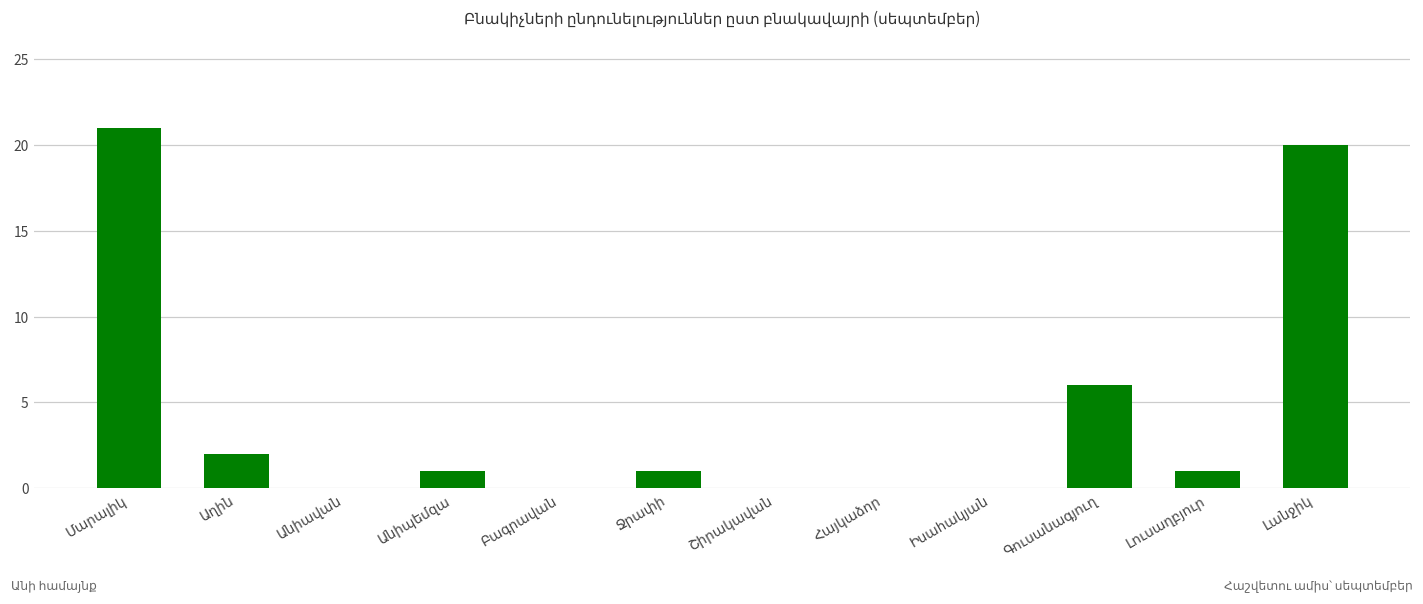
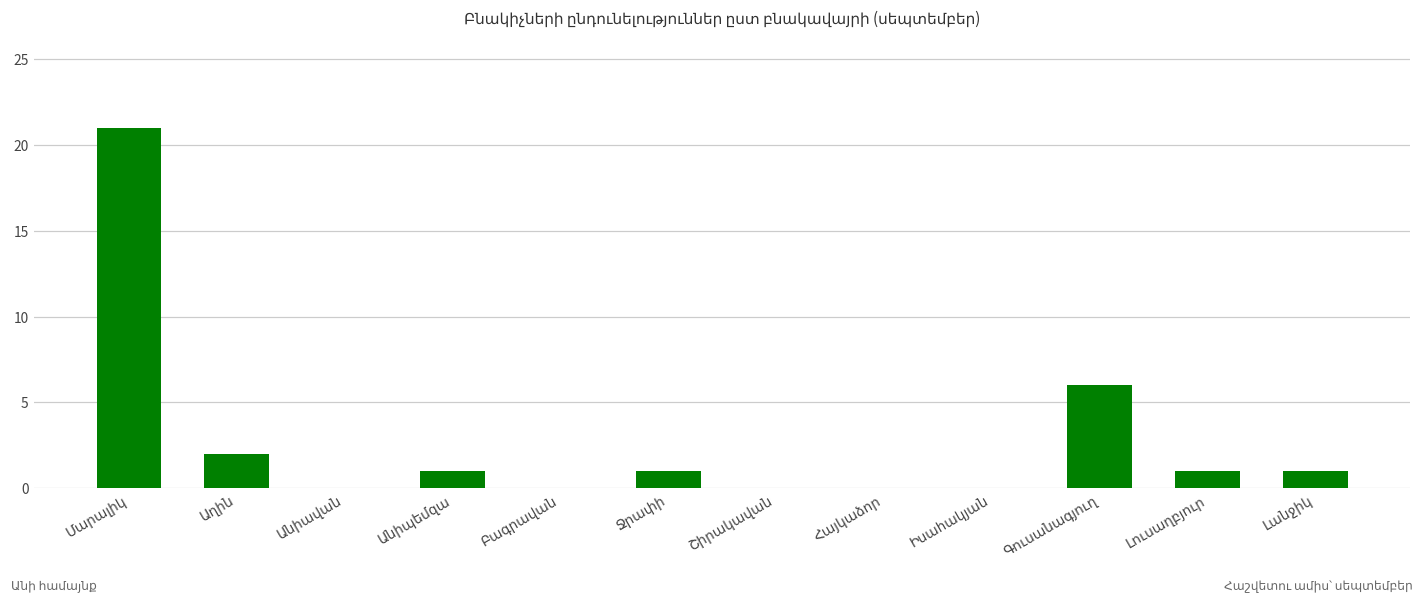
  {
    "Մարալիկ": 21,
    "Աղին": 2,
    "Անիավան": 0,
    "Անիպեմզա": 1,
    "Բագրավան": 0,
    "Ջրափի": 1,
    "Շիրակավան": 0,
    "Հայկաձոր": 0,
    "Իսահակյան": 0,
    "Գուսանագյուղ": 6,
    "Լուսաղբյուր": 1,
-   "Լանջիկ": 20
+   "Լանջիկ": 1
  }
